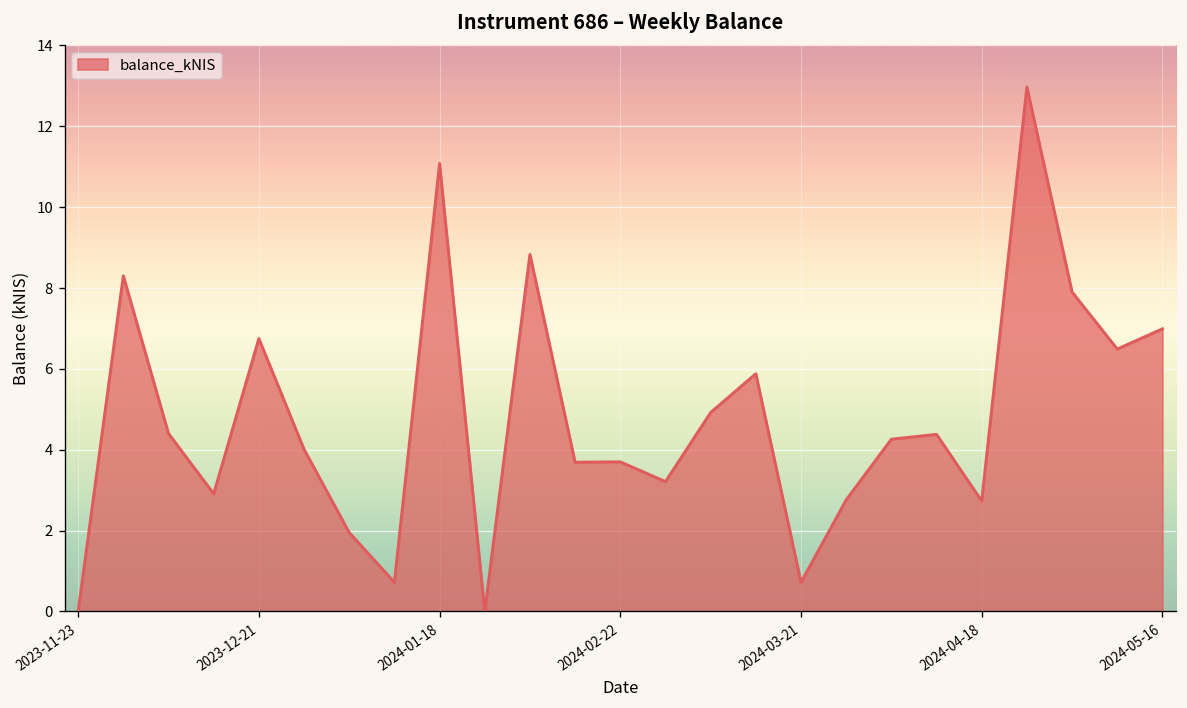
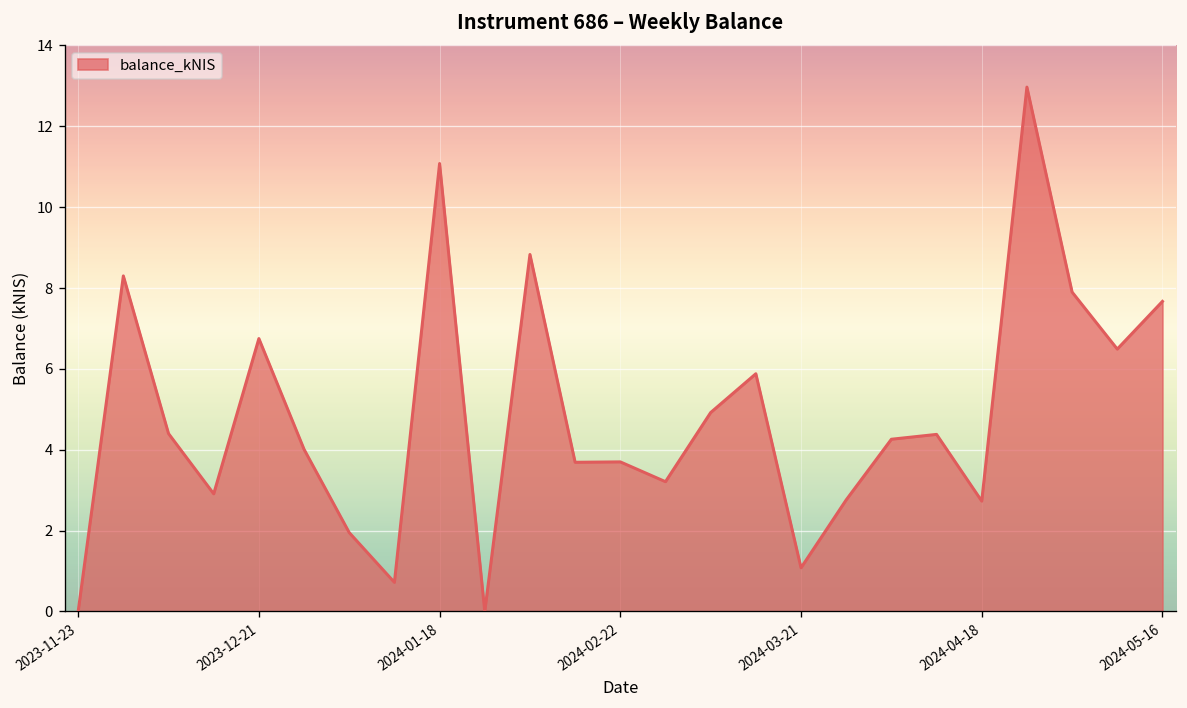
  {
    "2023-11-23": 0.0,
    "2023-12-21": 6.8,
    "2024-01-18": 11.1,
    "2024-02-22": 3.7,
-   "2024-03-21": 0.7,
+   "2024-03-21": 1.1,
    "2024-04-18": 2.7,
-   "2024-05-16": 7.0
+   "2024-05-16": 7.7
  }
